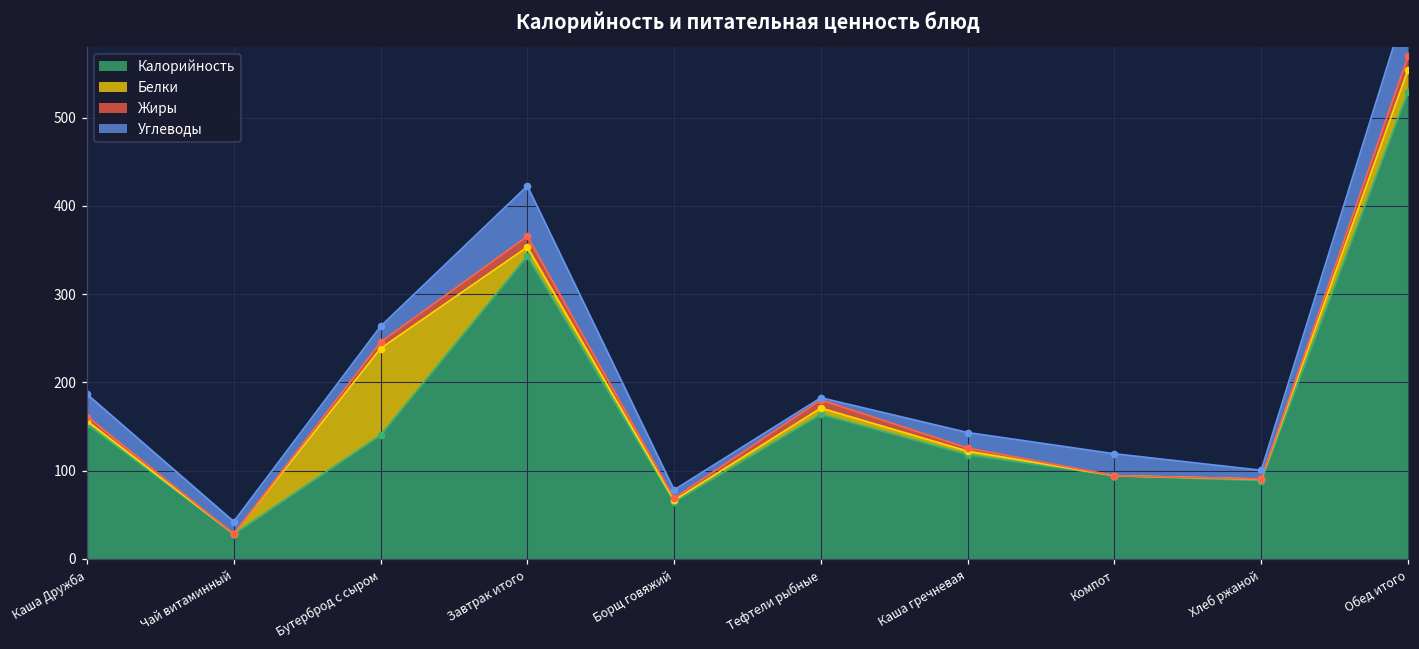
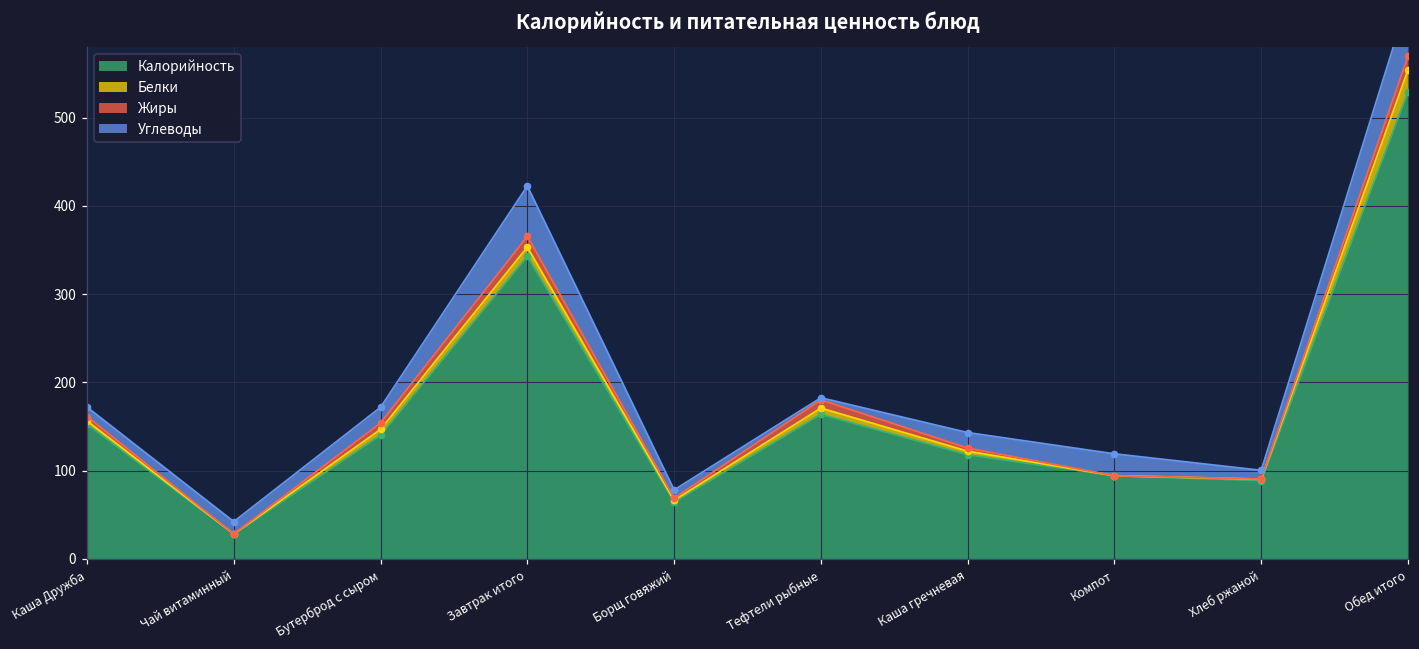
  {
    "Калорийность": {
      "Каша Дружба": 150,
      "Бутерброд с сыром": 140,
      "Завтрак итого": 340,
      "Тефтели рыбные": 160,
      "Каша гречневая": 120,
      "Обед итого": 530
    },
    "Белки": {
      "Каша Дружба": 0,
-     "Бутерброд с сыром": 100,
+     "Бутерброд с сыром": 10,
      "Завтрак итого": 10,
      "Тефтели рыбные": 10,
      "Каша гречневая": 0,
      "Обед итого": 20
    },
    "Жиры": {
      "Каша Дружба": 10,
      "Бутерброд с сыром": 10,
      "Завтрак итого": 10,
      "Каша гречневая": 0,
      "Обед итого": 20
    },
    "Углеводы": {
-     "Каша Дружба": 30,
+     "Каша Дружба": 10,
      "Чай витаминный": 10,
      "Бутерброд с сыром": 20,
      "Завтрак итого": 60,
      "Борщ говяжий": 10,
      "Каша гречневая": 20,
      "Компот": 20,
      "Хлеб ржаной": 10
    }
  }
